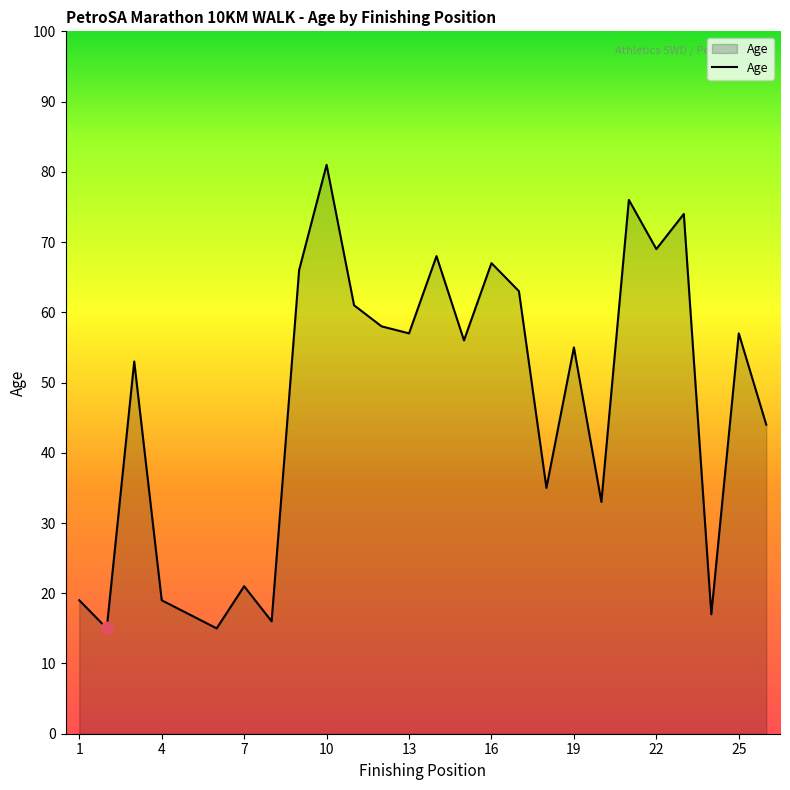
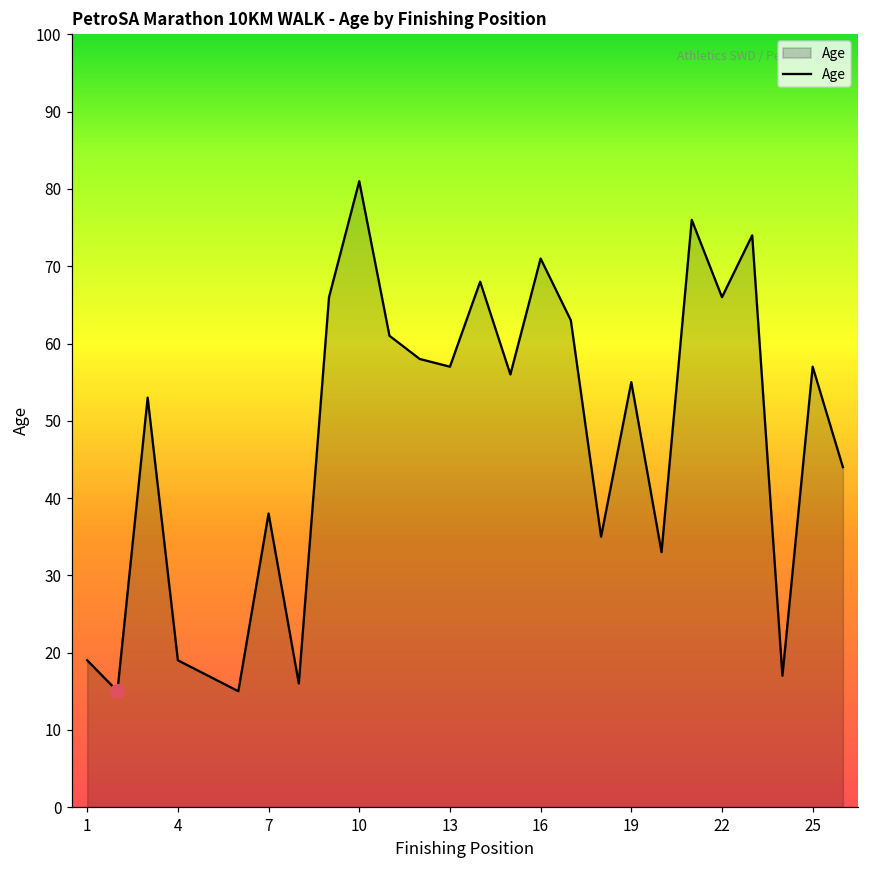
  {
    "Age": {
      "1": 19,
      "4": 19,
-     "7": 21,
+     "7": 38,
      "10": 81,
      "13": 57,
-     "16": 67,
+     "16": 71,
      "19": 55,
-     "22": 69,
+     "22": 66,
      "25": 57
    }
  }
